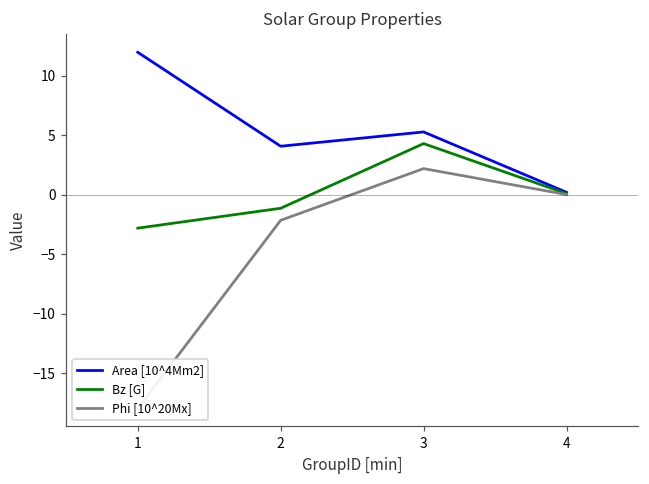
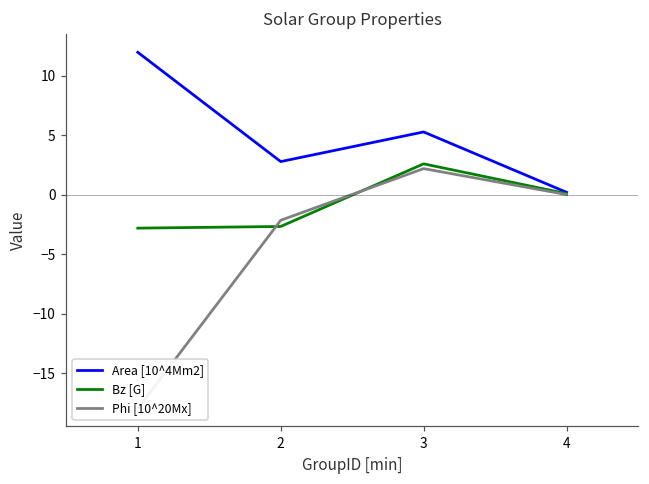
  {
    "Area [10^4Mm2]": {
      "1": 12.0,
-     "2": 4.1,
+     "2": 2.8,
      "3": 5.3
    },
    "Bz [G]": {
      "1": -2.8,
-     "2": -1.1,
-     "3": 4.3
+     "2": -2.7,
+     "3": 2.6
    },
    "Phi [10^20Mx]": {
      "2": -2.1,
      "3": 2.2
    }
  }
